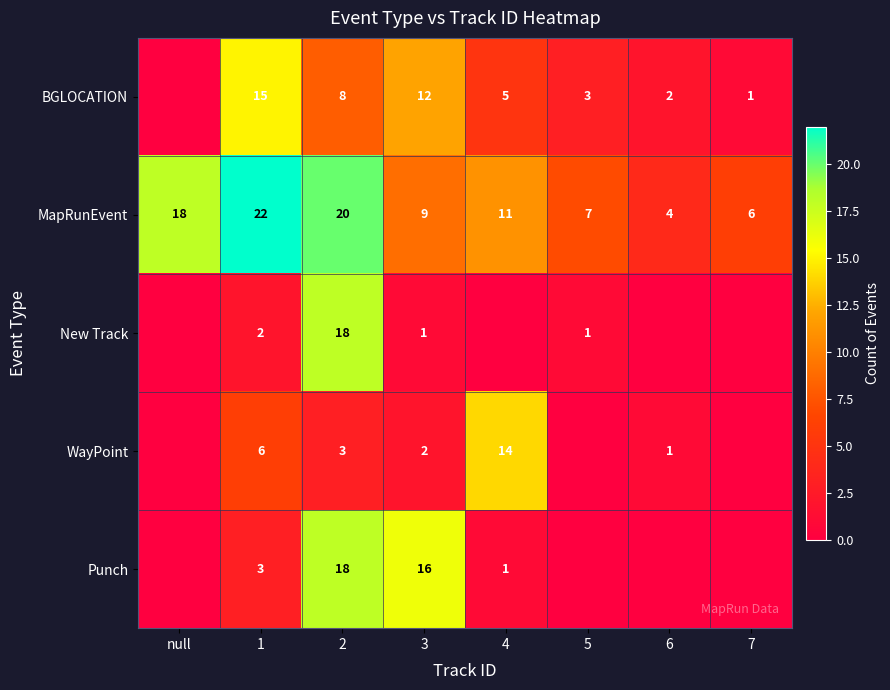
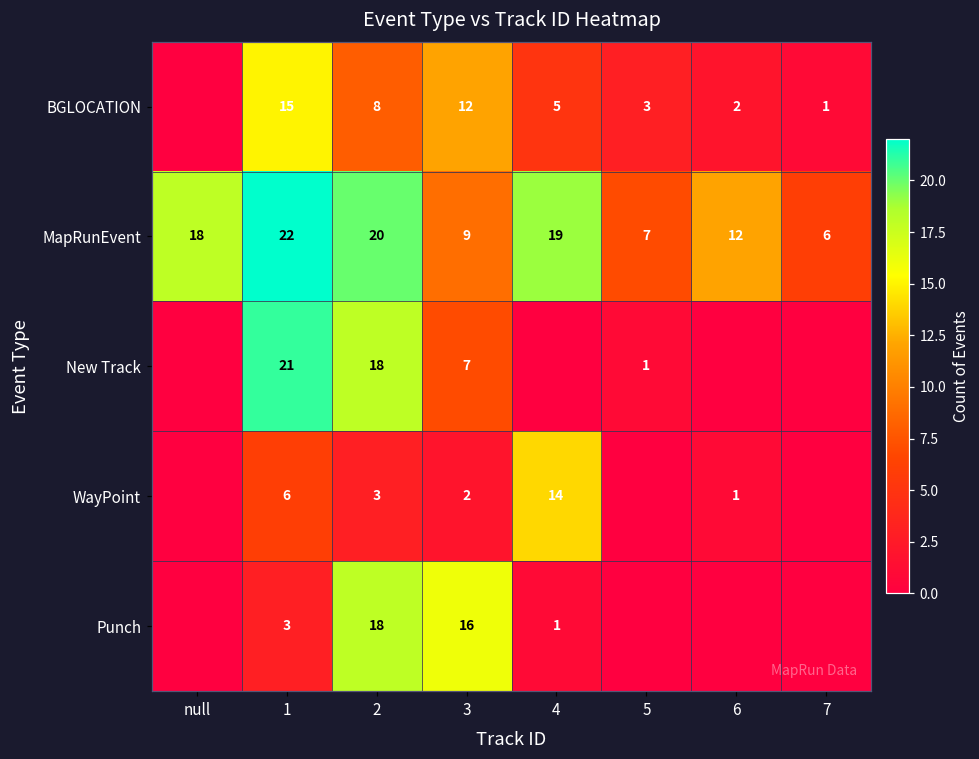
  {
    "BGLOCATION": {
      "1": 15,
      "2": 8,
      "3": 12,
      "4": 5,
      "5": 3,
      "6": 2,
      "7": 1
    },
    "MapRunEvent": {
      "null": 18,
      "1": 22,
      "2": 20,
      "3": 9,
-     "4": 11,
+     "4": 19,
      "5": 7,
-     "6": 4,
+     "6": 12,
      "7": 6
    },
    "New Track": {
-     "1": 2,
+     "1": 21,
      "2": 18,
-     "3": 1,
+     "3": 7,
      "5": 1
    },
    "WayPoint": {
      "1": 6,
      "2": 3,
      "3": 2,
      "4": 14,
      "6": 1
    },
    "Punch": {
      "1": 3,
      "2": 18,
      "3": 16,
      "4": 1
    }
  }
